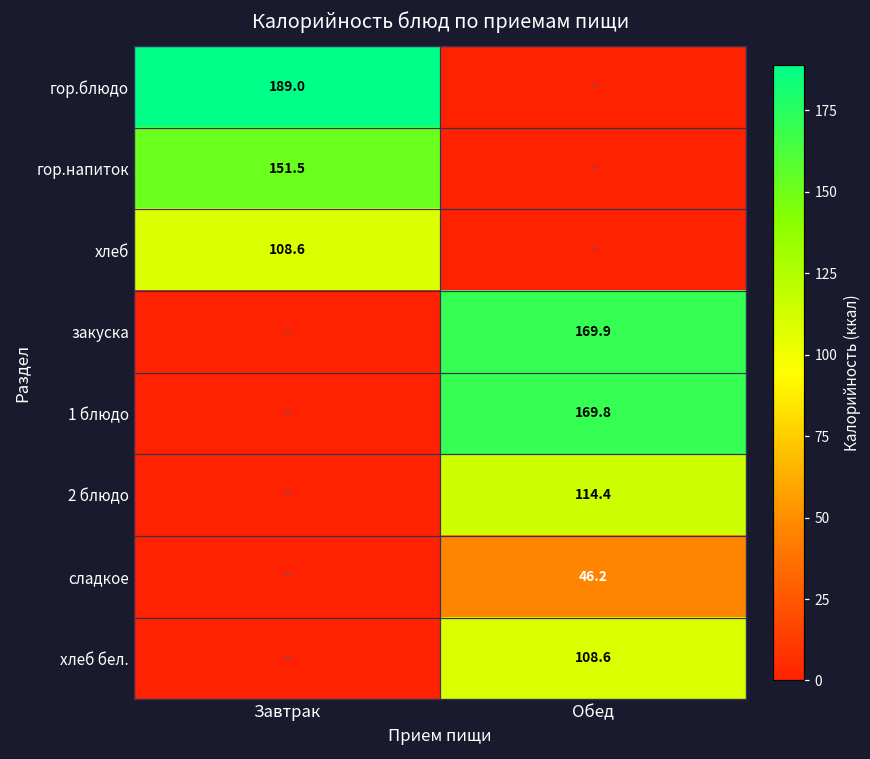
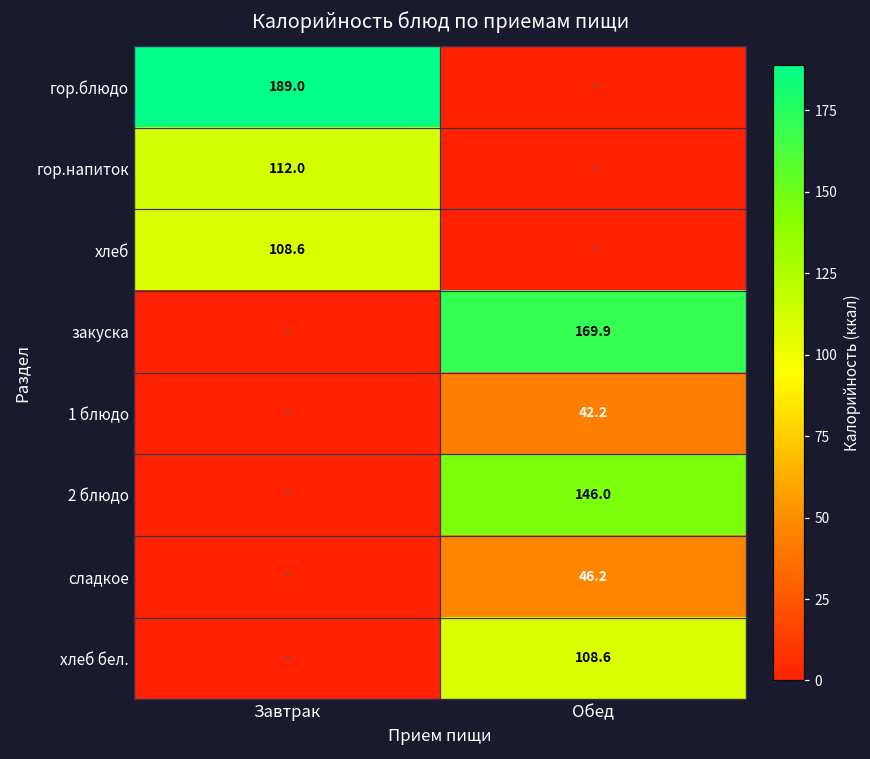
  {
    "гор.блюдо": {
      "Завтрак": 189.0
    },
    "гор.напиток": {
-     "Завтрак": 151.5
+     "Завтрак": 112.0
    },
    "хлеб": {
      "Завтрак": 108.6
    },
    "закуска": {
      "Обед": 169.9
    },
    "1 блюдо": {
-     "Обед": 169.8
+     "Обед": 42.2
    },
    "2 блюдо": {
-     "Обед": 114.4
+     "Обед": 146.0
    },
    "сладкое": {
      "Обед": 46.2
    },
    "хлеб бел.": {
      "Обед": 108.6
    }
  }
